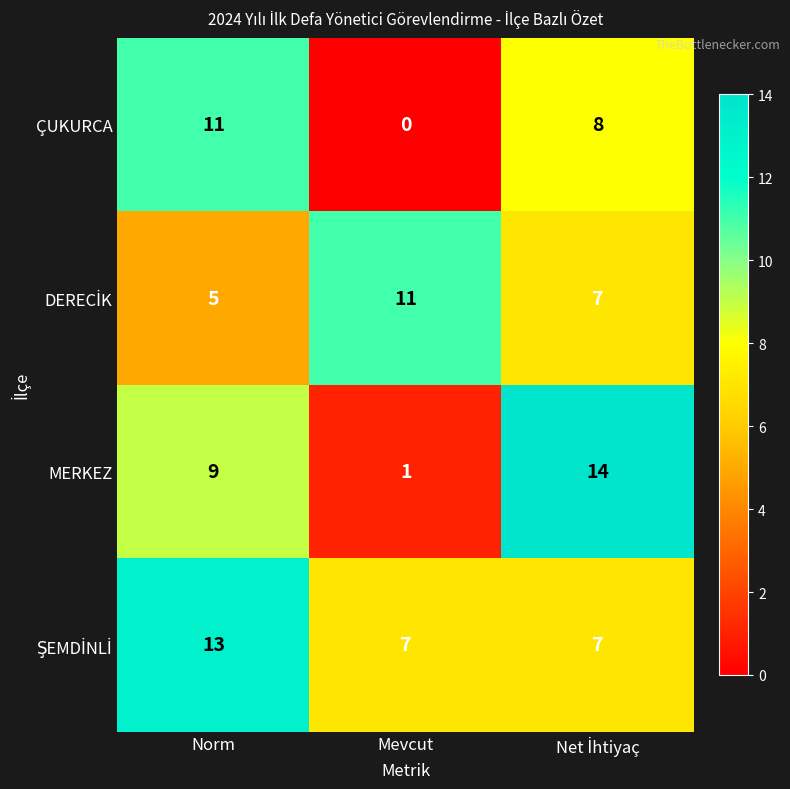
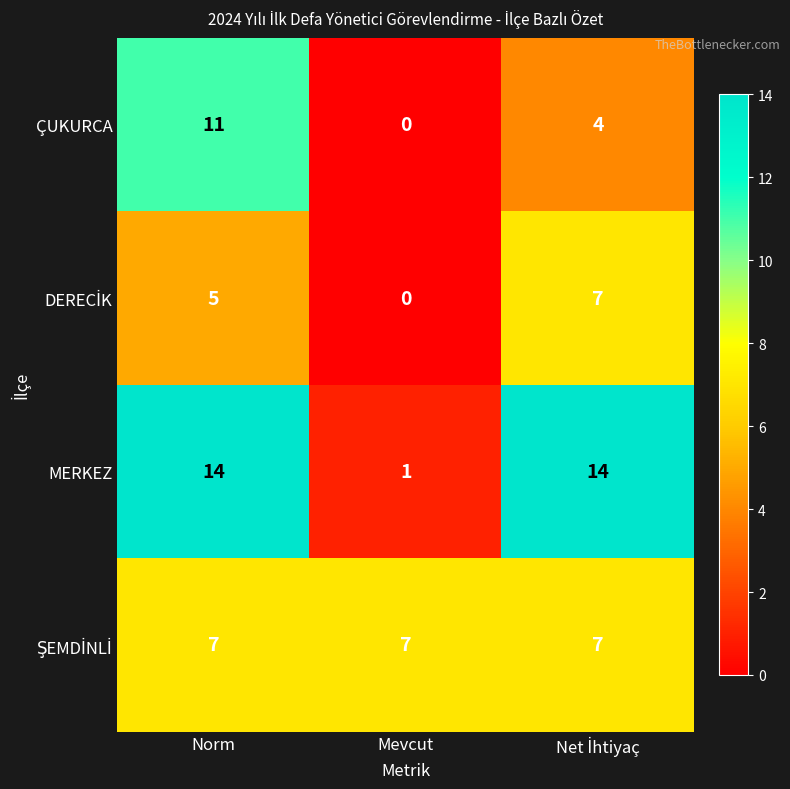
  {
    "ÇUKURCA": {
      "Norm": 11,
      "Mevcut": 0,
-     "Net İhtiyaç": 8
+     "Net İhtiyaç": 4
    },
    "DERECİK": {
      "Norm": 5,
-     "Mevcut": 11,
+     "Mevcut": 0,
      "Net İhtiyaç": 7
    },
    "MERKEZ": {
-     "Norm": 9,
+     "Norm": 14,
      "Mevcut": 1,
      "Net İhtiyaç": 14
    },
    "ŞEMDİNLİ": {
-     "Norm": 13,
+     "Norm": 7,
      "Mevcut": 7,
      "Net İhtiyaç": 7
    }
  }
